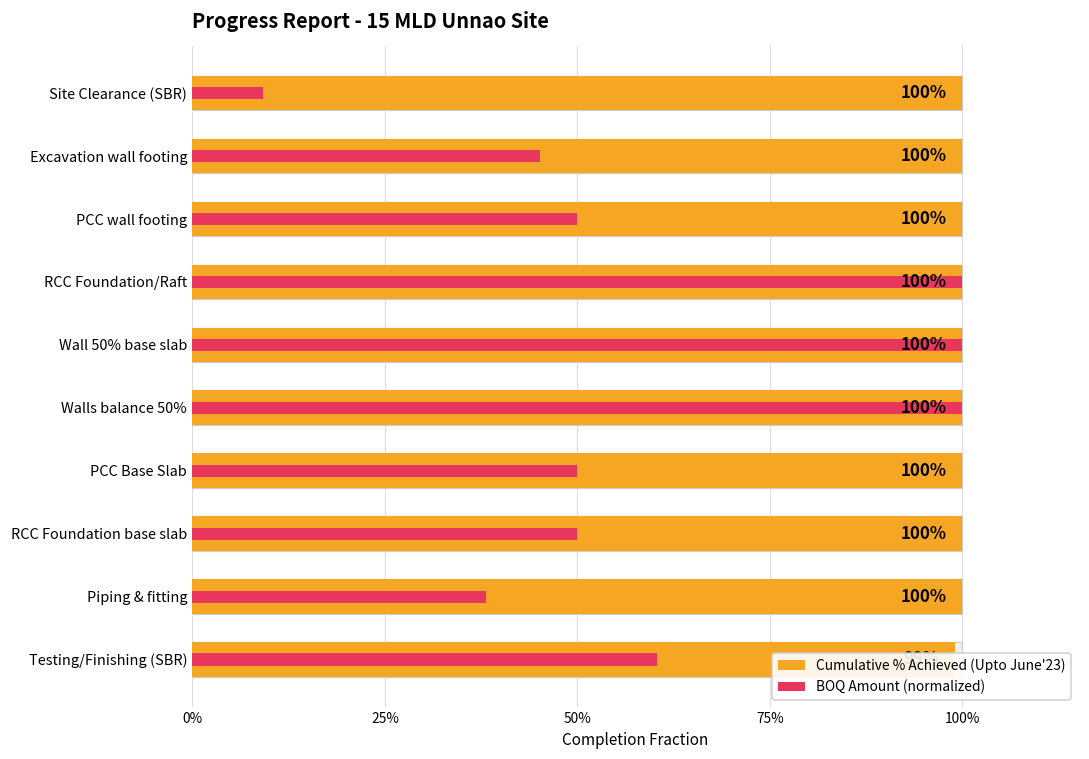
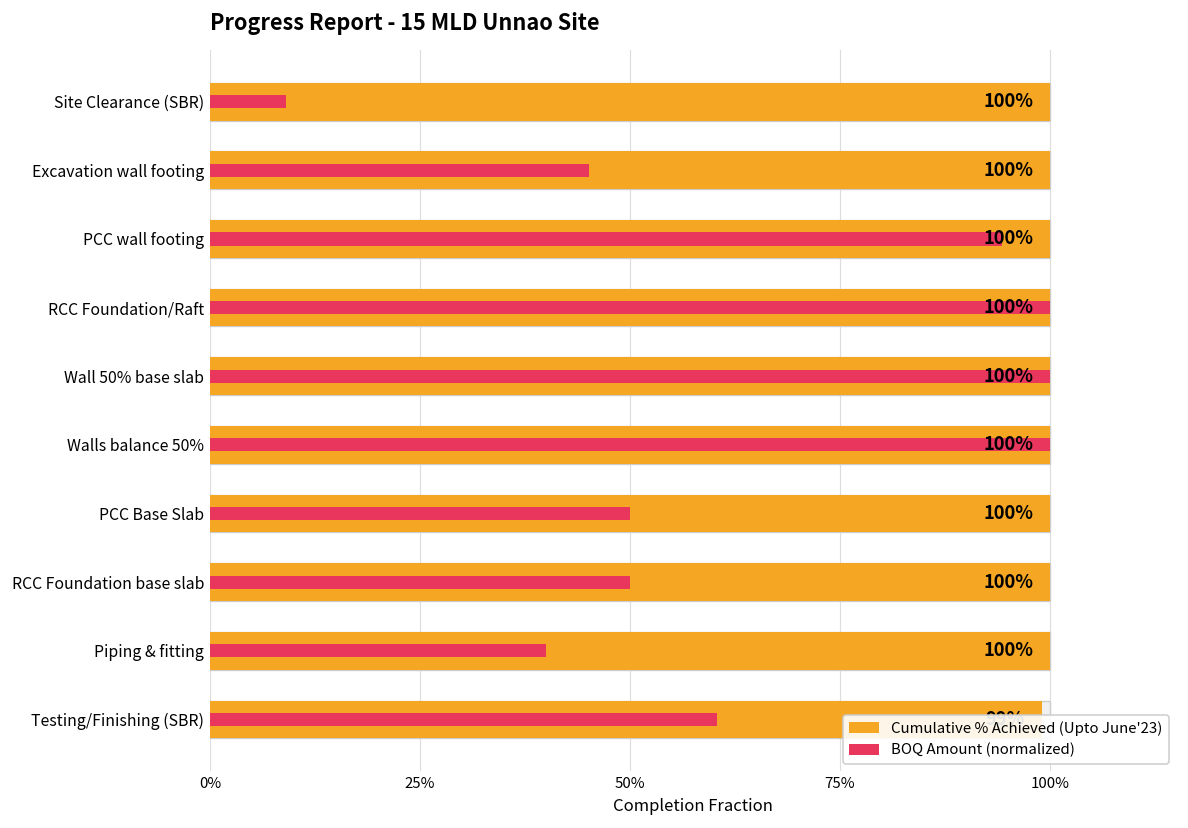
  {
    "Cumulative % Achieved (Upto June'23)": {
      "Site Clearance (SBR)": "100%",
      "Excavation wall footing": "100%",
      "PCC wall footing": "100%",
      "PCC Base Slab": "100%",
      "RCC Foundation base slab": "100%",
      "Piping & fitting": "100%"
    },
    "BOQ Amount (normalized)": {
-     "PCC wall footing": "50%",
-     "Piping & fitting": "38%"
+     "PCC wall footing": "94%",
+     "Piping & fitting": "40%"
    }
  }
